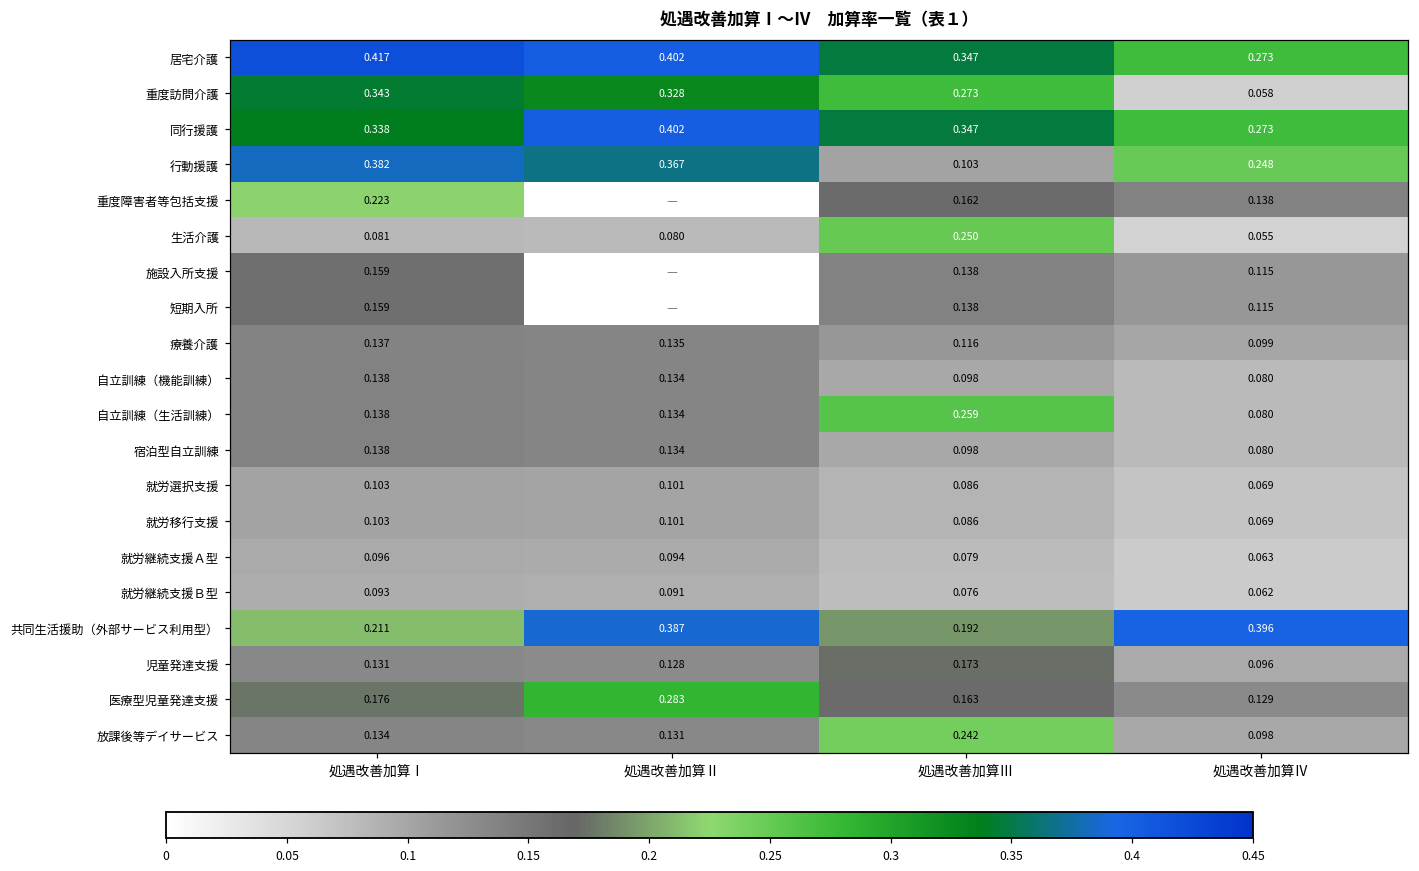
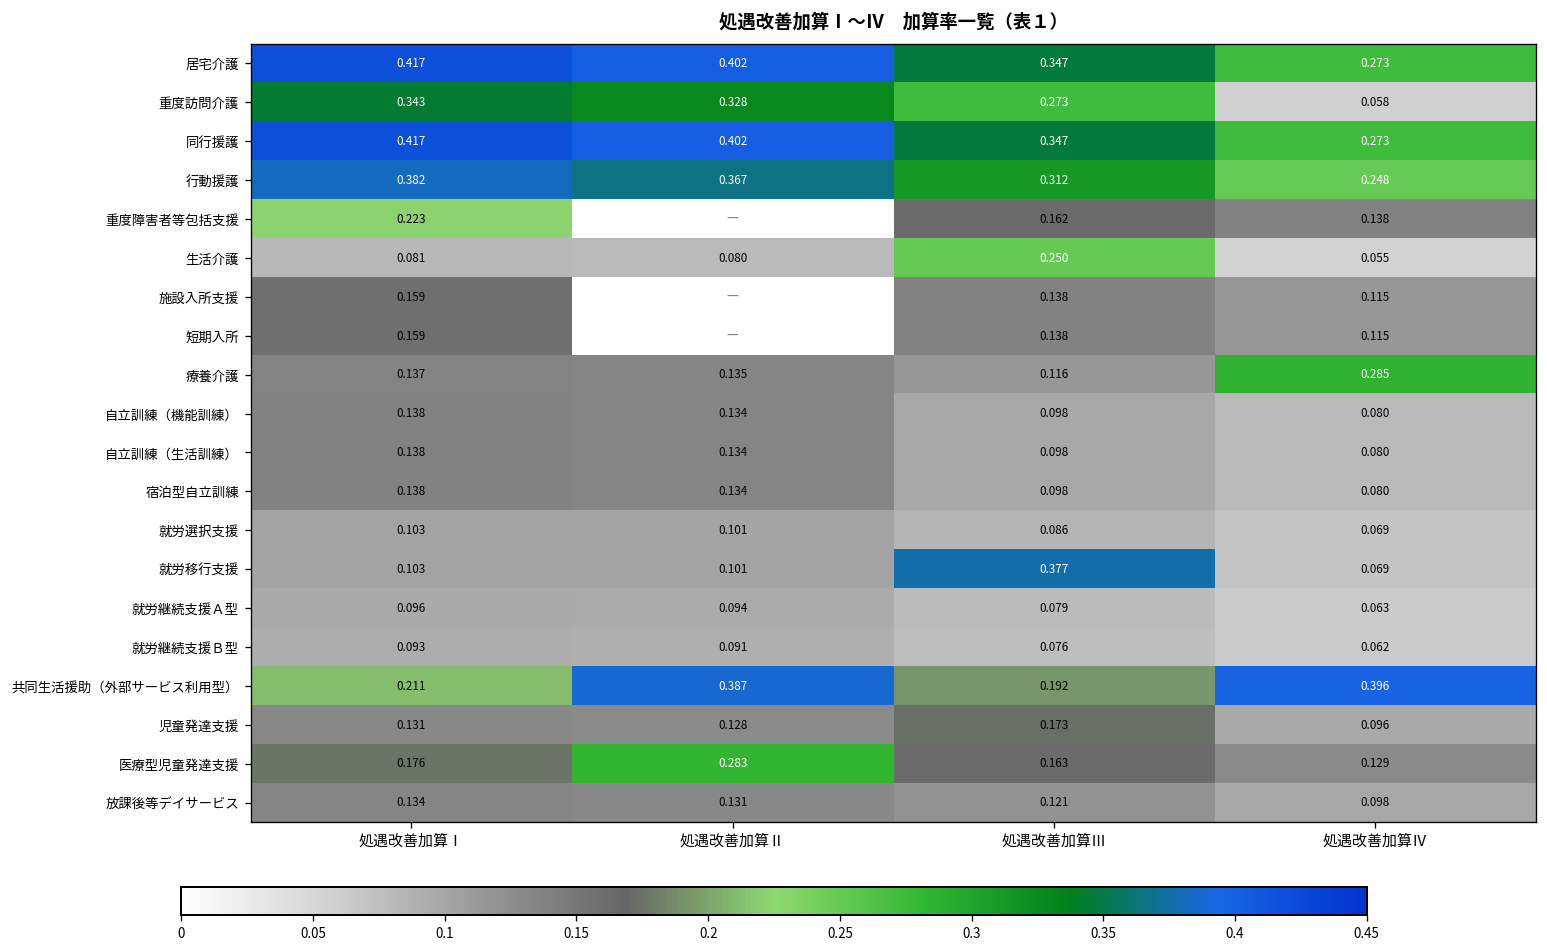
  {
    "居宅介護": {
      "処遇改善加算Ⅰ": 0.417,
      "処遇改善加算Ⅱ": 0.402,
      "処遇改善加算Ⅲ": 0.347,
      "処遇改善加算Ⅳ": 0.273
    },
    "重度訪問介護": {
      "処遇改善加算Ⅰ": 0.343,
      "処遇改善加算Ⅱ": 0.328,
      "処遇改善加算Ⅲ": 0.273,
      "処遇改善加算Ⅳ": 0.058
    },
    "同行援護": {
-     "処遇改善加算Ⅰ": 0.338,
+     "処遇改善加算Ⅰ": 0.417,
      "処遇改善加算Ⅱ": 0.402,
      "処遇改善加算Ⅲ": 0.347,
      "処遇改善加算Ⅳ": 0.273
    },
    "行動援護": {
      "処遇改善加算Ⅰ": 0.382,
      "処遇改善加算Ⅱ": 0.367,
-     "処遇改善加算Ⅲ": 0.103,
+     "処遇改善加算Ⅲ": 0.312,
      "処遇改善加算Ⅳ": 0.248
    },
    "重度障害者等包括支援": {
      "処遇改善加算Ⅰ": 0.223,
      "処遇改善加算Ⅲ": 0.162,
      "処遇改善加算Ⅳ": 0.138
    },
    "生活介護": {
      "処遇改善加算Ⅰ": 0.081,
      "処遇改善加算Ⅱ": 0.080,
      "処遇改善加算Ⅲ": 0.250,
      "処遇改善加算Ⅳ": 0.055
    },
    "施設入所支援": {
      "処遇改善加算Ⅰ": 0.159,
      "処遇改善加算Ⅲ": 0.138,
      "処遇改善加算Ⅳ": 0.115
    },
    "短期入所": {
      "処遇改善加算Ⅰ": 0.159,
      "処遇改善加算Ⅲ": 0.138,
      "処遇改善加算Ⅳ": 0.115
    },
    "療養介護": {
      "処遇改善加算Ⅰ": 0.137,
      "処遇改善加算Ⅱ": 0.135,
      "処遇改善加算Ⅲ": 0.116,
-     "処遇改善加算Ⅳ": 0.099
+     "処遇改善加算Ⅳ": 0.285
    },
    "自立訓練（機能訓練）": {
      "処遇改善加算Ⅰ": 0.138,
      "処遇改善加算Ⅱ": 0.134,
      "処遇改善加算Ⅲ": 0.098,
      "処遇改善加算Ⅳ": 0.080
    },
    "自立訓練（生活訓練）": {
      "処遇改善加算Ⅰ": 0.138,
      "処遇改善加算Ⅱ": 0.134,
-     "処遇改善加算Ⅲ": 0.259,
+     "処遇改善加算Ⅲ": 0.098,
      "処遇改善加算Ⅳ": 0.080
    },
    "宿泊型自立訓練": {
      "処遇改善加算Ⅰ": 0.138,
      "処遇改善加算Ⅱ": 0.134,
      "処遇改善加算Ⅲ": 0.098,
      "処遇改善加算Ⅳ": 0.080
    },
    "就労選択支援": {
      "処遇改善加算Ⅰ": 0.103,
      "処遇改善加算Ⅱ": 0.101,
      "処遇改善加算Ⅲ": 0.086,
      "処遇改善加算Ⅳ": 0.069
    },
    "就労移行支援": {
      "処遇改善加算Ⅰ": 0.103,
      "処遇改善加算Ⅱ": 0.101,
-     "処遇改善加算Ⅲ": 0.086,
+     "処遇改善加算Ⅲ": 0.377,
      "処遇改善加算Ⅳ": 0.069
    },
    "就労継続支援Ａ型": {
      "処遇改善加算Ⅰ": 0.096,
      "処遇改善加算Ⅱ": 0.094,
      "処遇改善加算Ⅲ": 0.079,
      "処遇改善加算Ⅳ": 0.063
    },
    "就労継続支援Ｂ型": {
      "処遇改善加算Ⅰ": 0.093,
      "処遇改善加算Ⅱ": 0.091,
      "処遇改善加算Ⅲ": 0.076,
      "処遇改善加算Ⅳ": 0.062
    },
    "共同生活援助（外部サービス利用型）": {
      "処遇改善加算Ⅰ": 0.211,
      "処遇改善加算Ⅱ": 0.387,
      "処遇改善加算Ⅲ": 0.192,
      "処遇改善加算Ⅳ": 0.396
    },
    "児童発達支援": {
      "処遇改善加算Ⅰ": 0.131,
      "処遇改善加算Ⅱ": 0.128,
      "処遇改善加算Ⅲ": 0.173,
      "処遇改善加算Ⅳ": 0.096
    },
    "医療型児童発達支援": {
      "処遇改善加算Ⅰ": 0.176,
      "処遇改善加算Ⅱ": 0.283,
      "処遇改善加算Ⅲ": 0.163,
      "処遇改善加算Ⅳ": 0.129
    },
    "放課後等デイサービス": {
      "処遇改善加算Ⅰ": 0.134,
      "処遇改善加算Ⅱ": 0.131,
-     "処遇改善加算Ⅲ": 0.242,
+     "処遇改善加算Ⅲ": 0.121,
      "処遇改善加算Ⅳ": 0.098
    }
  }
